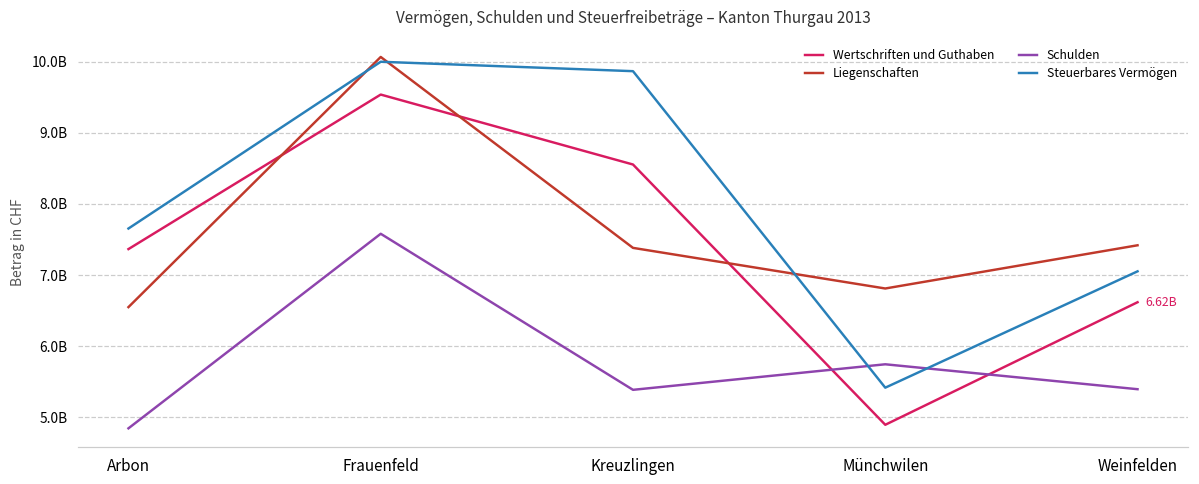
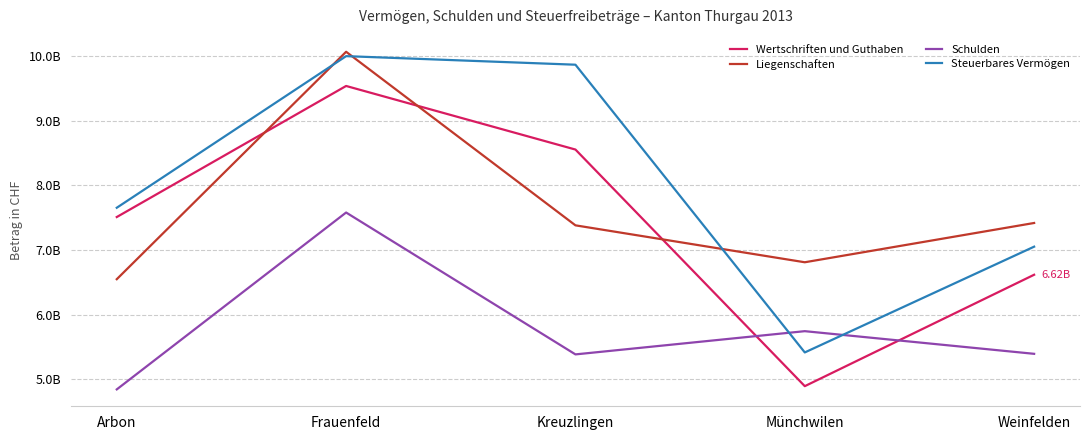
  {
    "Wertschriften und Guthaben": {
-     "Arbon": 7400000000,
+     "Arbon": 7500000000,
      "Frauenfeld": 9500000000,
      "Kreuzlingen": 8600000000,
      "Münchwilen": 4900000000
    },
    "Liegenschaften": {
      "Arbon": 6500000000,
      "Frauenfeld": 10100000000,
      "Kreuzlingen": 7400000000,
      "Münchwilen": 6800000000,
      "Weinfelden": 7400000000
    },
    "Schulden": {
      "Arbon": 4800000000,
      "Frauenfeld": 7600000000,
      "Kreuzlingen": 5400000000,
      "Münchwilen": 5700000000,
      "Weinfelden": 5400000000
    },
    "Steuerbares Vermögen": {
      "Arbon": 7700000000,
      "Frauenfeld": 10000000000,
      "Kreuzlingen": 9900000000,
      "Münchwilen": 5400000000,
      "Weinfelden": 7100000000
    }
  }
